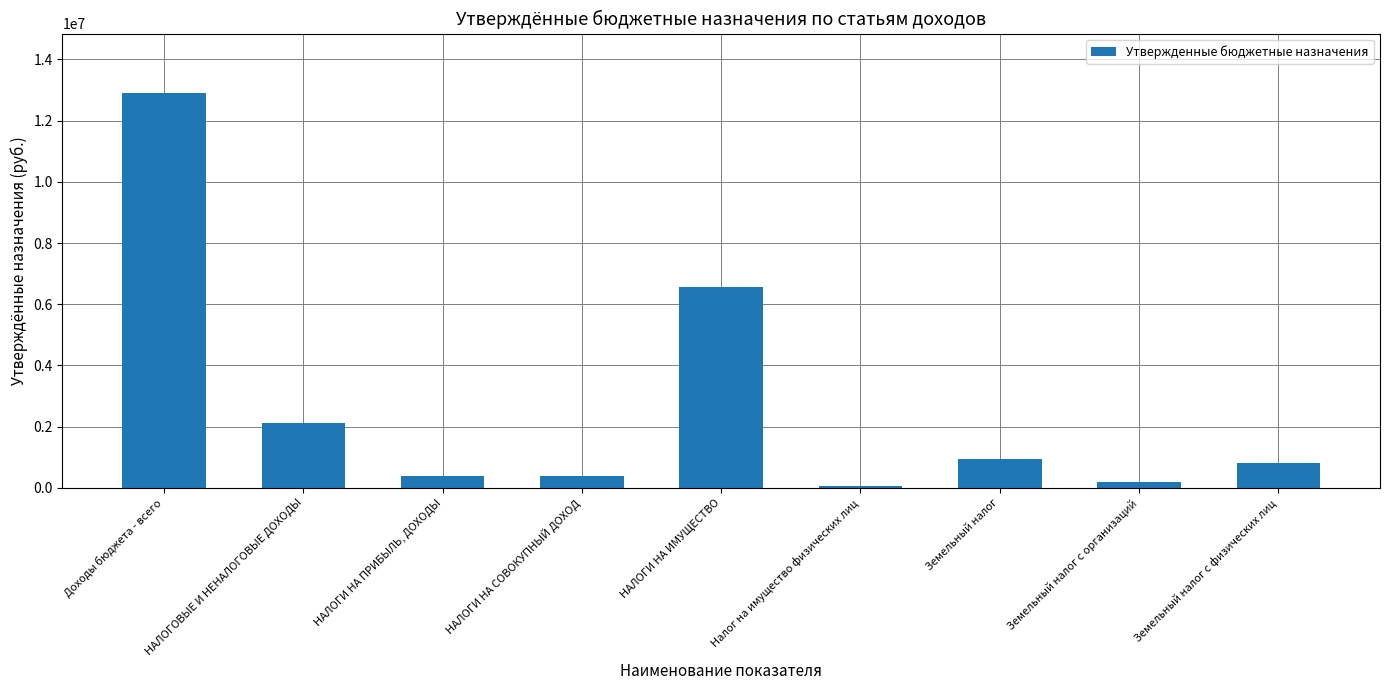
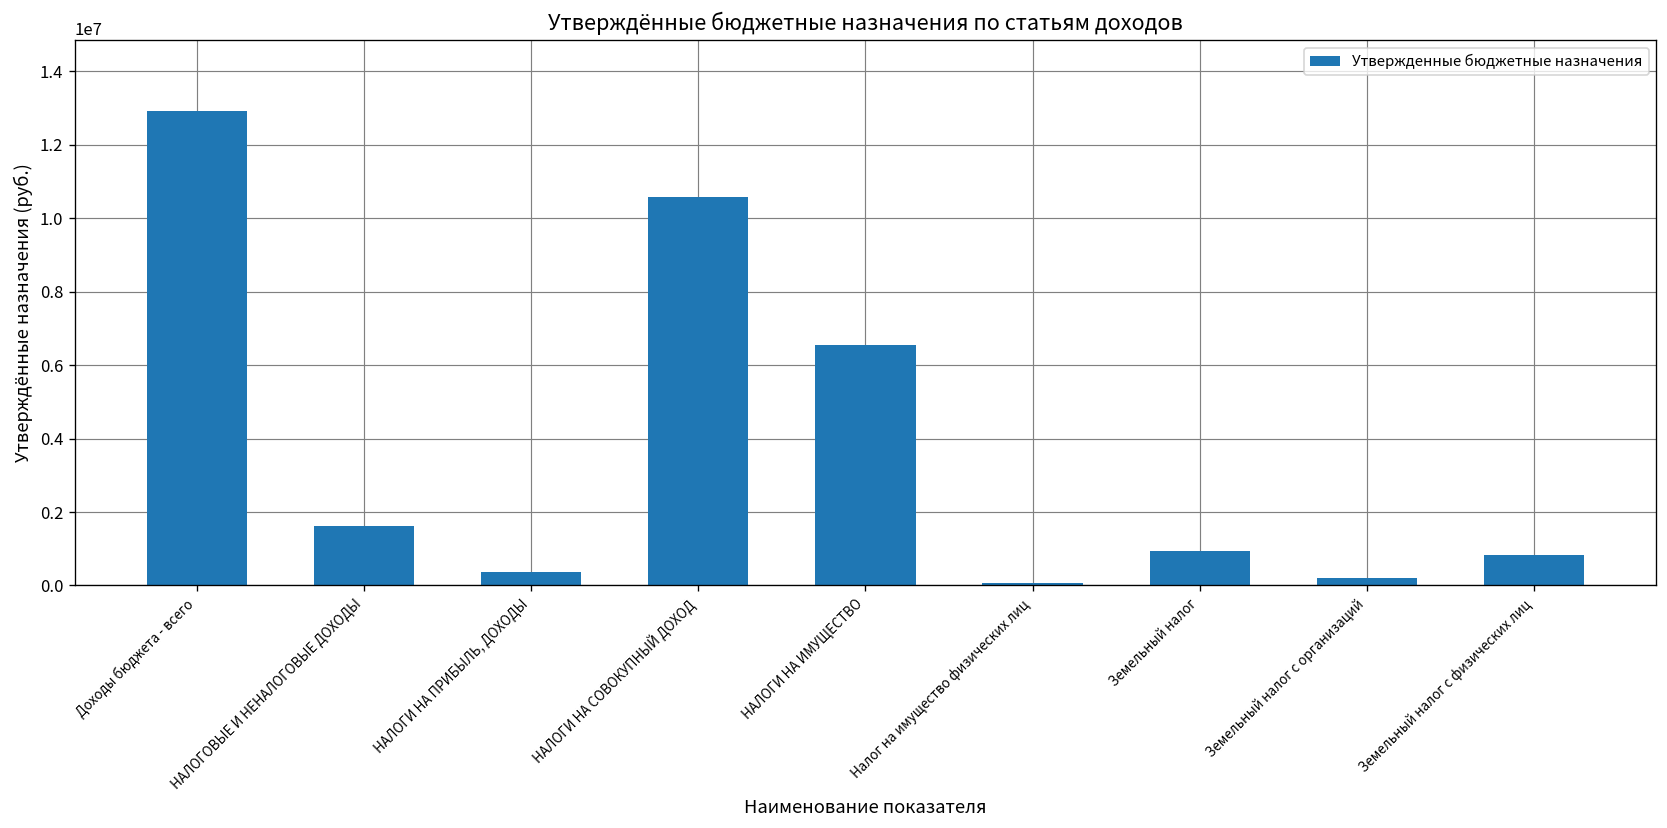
  {
    "Доходы бюджета - всего": 12900000,
-   "НАЛОГОВЫЕ И НЕНАЛОГОВЫЕ ДОХОДЫ": 2100000,
+   "НАЛОГОВЫЕ И НЕНАЛОГОВЫЕ ДОХОДЫ": 1600000,
    "НАЛОГИ НА ПРИБЫЛЬ, ДОХОДЫ": 400000,
-   "НАЛОГИ НА СОВОКУПНЫЙ ДОХОД": 400000,
+   "НАЛОГИ НА СОВОКУПНЫЙ ДОХОД": 10600000,
    "НАЛОГИ НА ИМУЩЕСТВО": 6500000,
    "Земельный налог": 900000,
    "Земельный налог с организаций": 200000,
    "Земельный налог с физических лиц": 800000
  }
